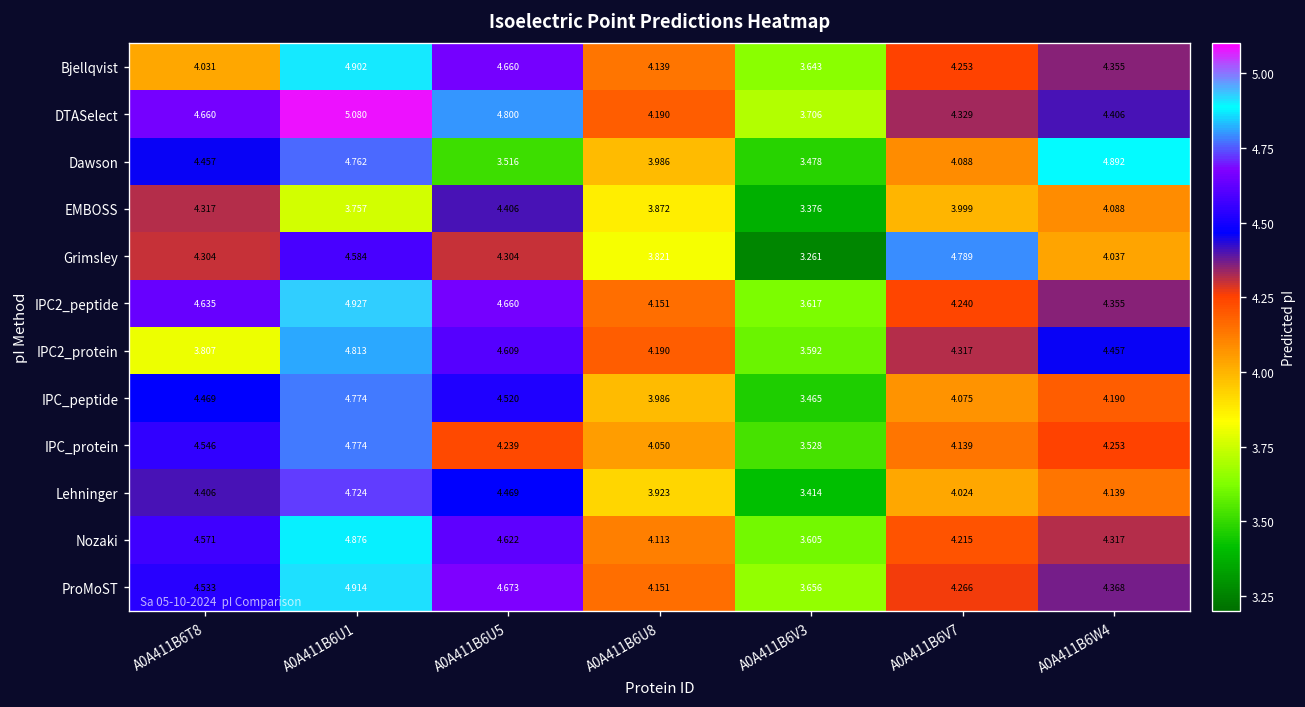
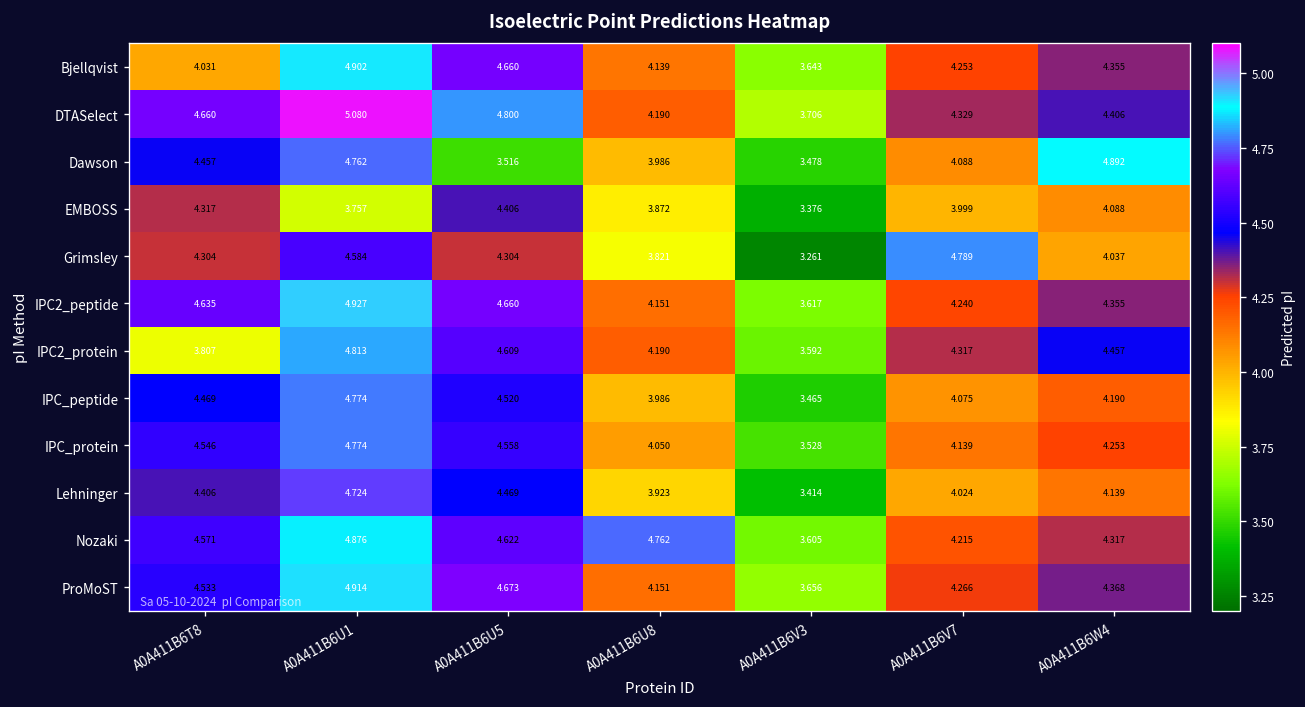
  {
    "Bjellqvist": {
      "A0A411B6T8": 4.031,
      "A0A411B6U1": 4.902,
      "A0A411B6U5": 4.660,
      "A0A411B6U8": 4.139,
      "A0A411B6V3": 3.643,
      "A0A411B6V7": 4.253,
      "A0A411B6W4": 4.355
    },
    "DTASelect": {
      "A0A411B6T8": 4.660,
      "A0A411B6U1": 5.080,
      "A0A411B6U5": 4.800,
      "A0A411B6U8": 4.190,
      "A0A411B6V3": 3.706,
      "A0A411B6V7": 4.329,
      "A0A411B6W4": 4.406
    },
    "Dawson": {
      "A0A411B6T8": 4.457,
      "A0A411B6U1": 4.762,
      "A0A411B6U5": 3.516,
      "A0A411B6U8": 3.986,
      "A0A411B6V3": 3.478,
      "A0A411B6V7": 4.088,
      "A0A411B6W4": 4.892
    },
    "EMBOSS": {
      "A0A411B6T8": 4.317,
      "A0A411B6U1": 3.757,
      "A0A411B6U5": 4.406,
      "A0A411B6U8": 3.872,
      "A0A411B6V3": 3.376,
      "A0A411B6V7": 3.999,
      "A0A411B6W4": 4.088
    },
    "Grimsley": {
      "A0A411B6T8": 4.304,
      "A0A411B6U1": 4.584,
      "A0A411B6U5": 4.304,
      "A0A411B6U8": 3.821,
      "A0A411B6V3": 3.261,
      "A0A411B6V7": 4.789,
      "A0A411B6W4": 4.037
    },
    "IPC2_peptide": {
      "A0A411B6T8": 4.635,
      "A0A411B6U1": 4.927,
      "A0A411B6U5": 4.660,
      "A0A411B6U8": 4.151,
      "A0A411B6V3": 3.617,
      "A0A411B6V7": 4.240,
      "A0A411B6W4": 4.355
    },
    "IPC2_protein": {
      "A0A411B6T8": 3.807,
      "A0A411B6U1": 4.813,
      "A0A411B6U5": 4.609,
      "A0A411B6U8": 4.190,
      "A0A411B6V3": 3.592,
      "A0A411B6V7": 4.317,
      "A0A411B6W4": 4.457
    },
    "IPC_peptide": {
      "A0A411B6T8": 4.469,
      "A0A411B6U1": 4.774,
      "A0A411B6U5": 4.520,
      "A0A411B6U8": 3.986,
      "A0A411B6V3": 3.465,
      "A0A411B6V7": 4.075,
      "A0A411B6W4": 4.190
    },
    "IPC_protein": {
      "A0A411B6T8": 4.546,
      "A0A411B6U1": 4.774,
-     "A0A411B6U5": 4.239,
+     "A0A411B6U5": 4.558,
      "A0A411B6U8": 4.050,
      "A0A411B6V3": 3.528,
      "A0A411B6V7": 4.139,
      "A0A411B6W4": 4.253
    },
    "Lehninger": {
      "A0A411B6T8": 4.406,
      "A0A411B6U1": 4.724,
      "A0A411B6U5": 4.469,
      "A0A411B6U8": 3.923,
      "A0A411B6V3": 3.414,
      "A0A411B6V7": 4.024,
      "A0A411B6W4": 4.139
    },
    "Nozaki": {
      "A0A411B6T8": 4.571,
      "A0A411B6U1": 4.876,
      "A0A411B6U5": 4.622,
-     "A0A411B6U8": 4.113,
+     "A0A411B6U8": 4.762,
      "A0A411B6V3": 3.605,
      "A0A411B6V7": 4.215,
      "A0A411B6W4": 4.317
    },
    "ProMoST": {
      "A0A411B6U1": 4.914,
      "A0A411B6U5": 4.673,
      "A0A411B6U8": 4.151,
      "A0A411B6V3": 3.656,
      "A0A411B6V7": 4.266,
      "A0A411B6W4": 4.368
    }
  }
